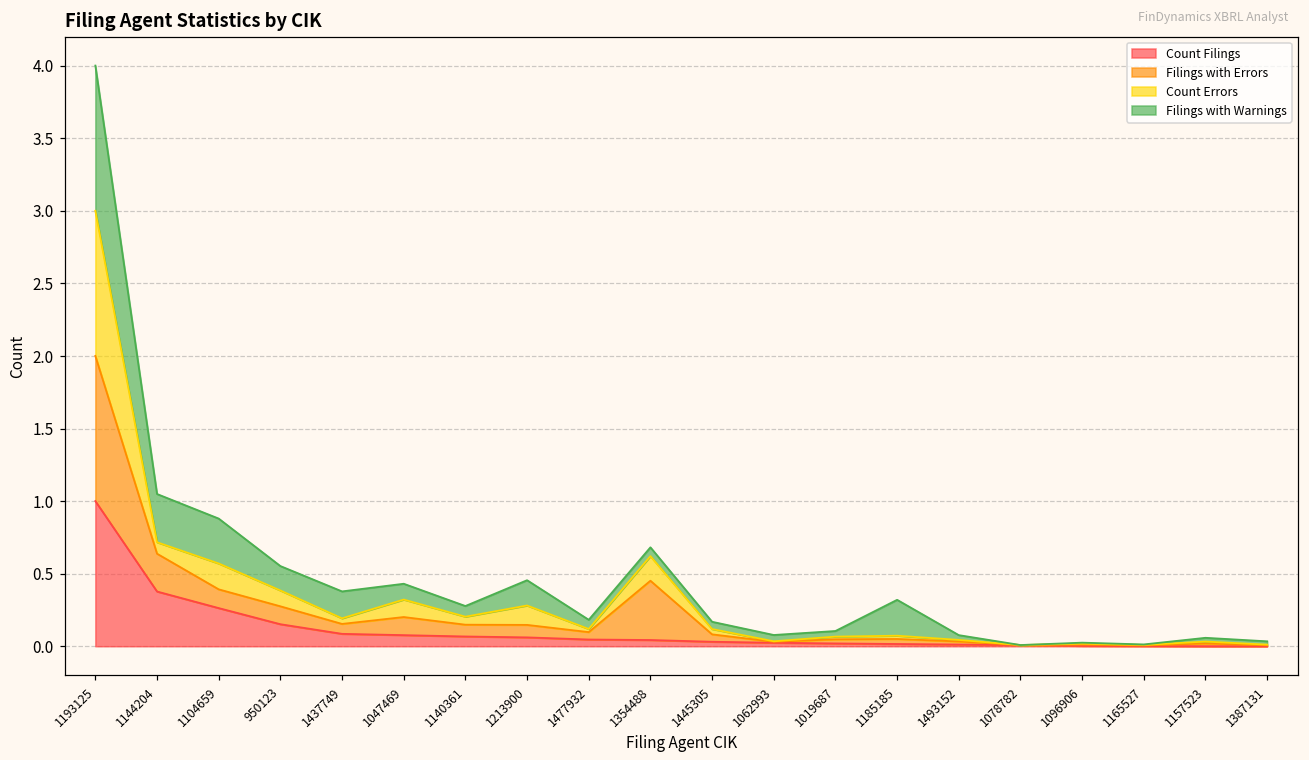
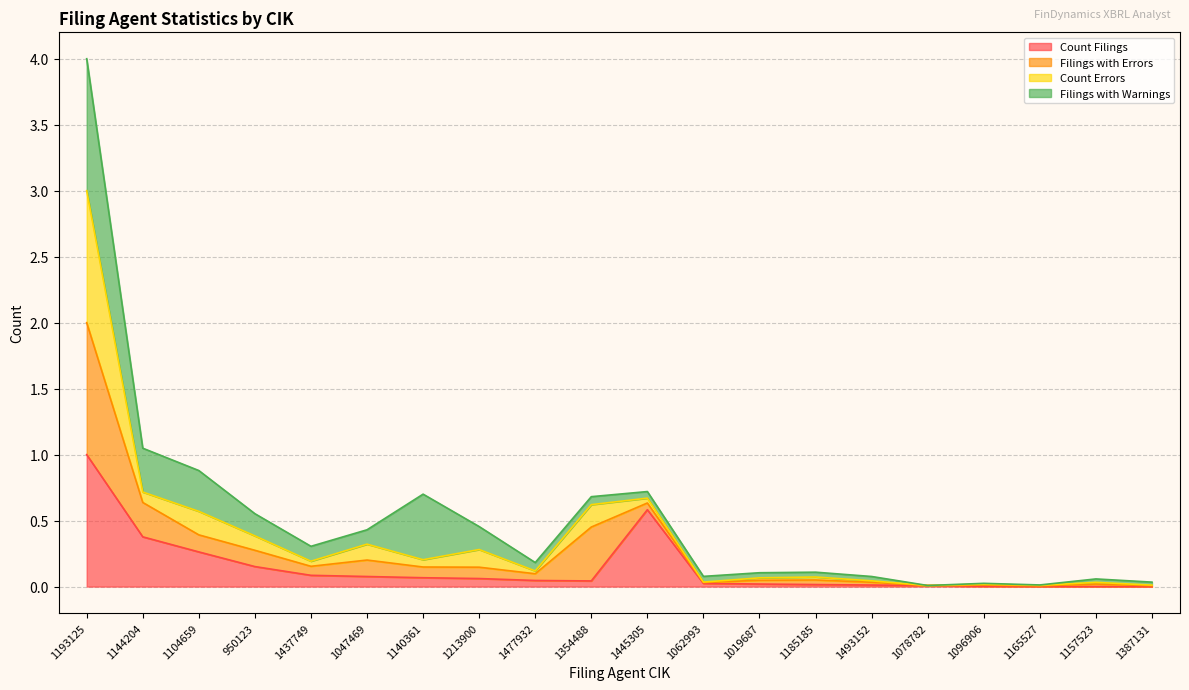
  {
    "Count Filings": {
      "1193125": 1.00,
      "1144204": 0.38,
      "1104659": 0.26,
      "950123": 0.15,
      "1437749": 0.09,
      "1047469": 0.08,
      "1140361": 0.07,
      "1213900": 0.06,
      "1477932": 0.05,
      "1354488": 0.04,
-     "1445305": 0.03,
+     "1445305": 0.58,
      "1019687": 0.02,
      "1185185": 0.02,
      "1493152": 0.01,
      "1157523": 0.00
    },
    "Filings with Errors": {
      "1193125": 1.00,
      "1144204": 0.26,
      "1104659": 0.13,
      "950123": 0.12,
      "1437749": 0.07,
      "1047469": 0.12,
      "1140361": 0.08,
      "1213900": 0.09,
      "1477932": 0.05,
      "1354488": 0.41,
      "1445305": 0.05,
      "1185185": 0.03
    },
    "Count Errors": {
      "1193125": 1.00,
      "1144204": 0.08,
      "1104659": 0.18,
      "950123": 0.11,
      "1437749": 0.04,
      "1047469": 0.12,
      "1140361": 0.06,
      "1213900": 0.13,
      "1477932": 0.02,
      "1354488": 0.17,
      "1445305": 0.04,
      "1185185": 0.02
    },
    "Filings with Warnings": {
      "1193125": 1.00,
      "1144204": 0.33,
      "1104659": 0.31,
      "950123": 0.17,
-     "1437749": 0.19,
+     "1437749": 0.11,
      "1047469": 0.11,
-     "1140361": 0.07,
+     "1140361": 0.50,
      "1213900": 0.17,
      "1477932": 0.06,
      "1354488": 0.06,
      "1445305": 0.05,
      "1062993": 0.04,
      "1019687": 0.04,
-     "1185185": 0.25,
+     "1185185": 0.04,
      "1493152": 0.03,
      "1157523": 0.03,
      "1387131": 0.02
    }
  }
